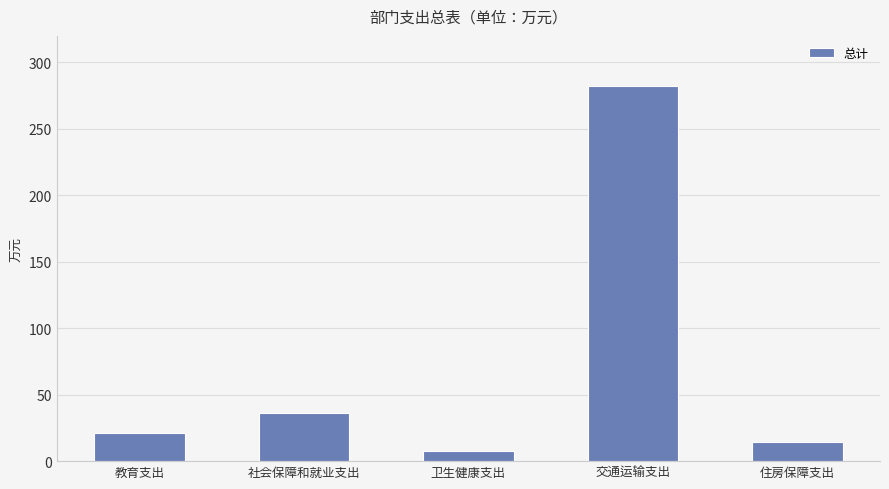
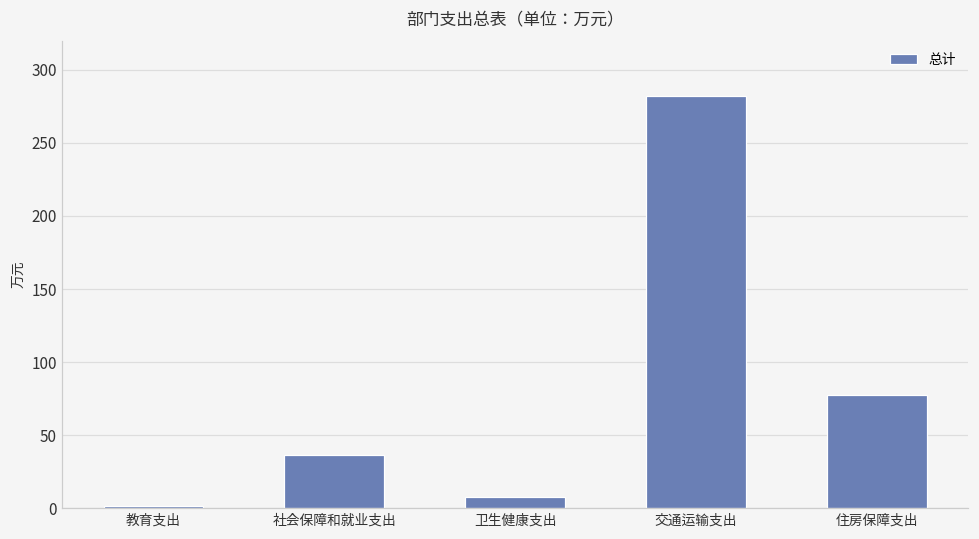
  {
-   "教育支出": 21,
+   "教育支出": 2,
    "社会保障和就业支出": 36,
    "卫生健康支出": 8,
    "交通运输支出": 282,
-   "住房保障支出": 14
+   "住房保障支出": 78
  }
